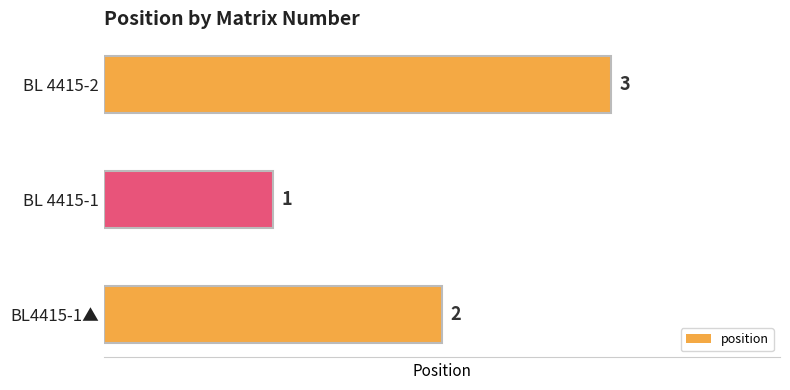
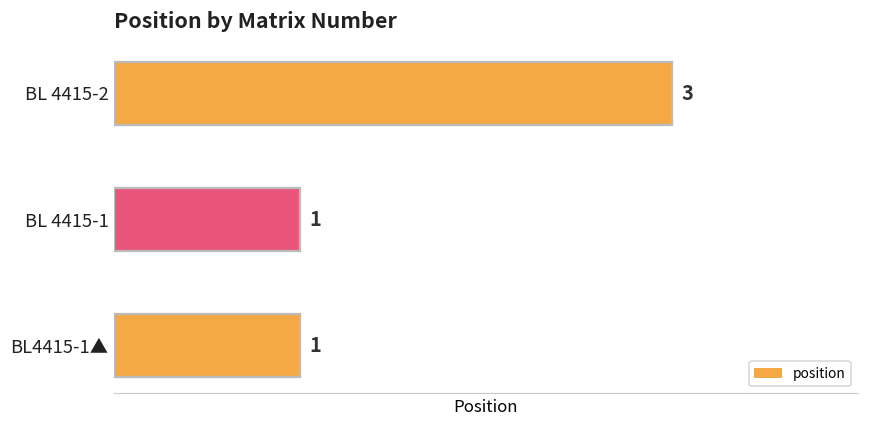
  {
    "BL 4415-2": 3,
    "BL 4415-1": 1,
-   "BL4415-1▲": 2
+   "BL4415-1▲": 1
  }
